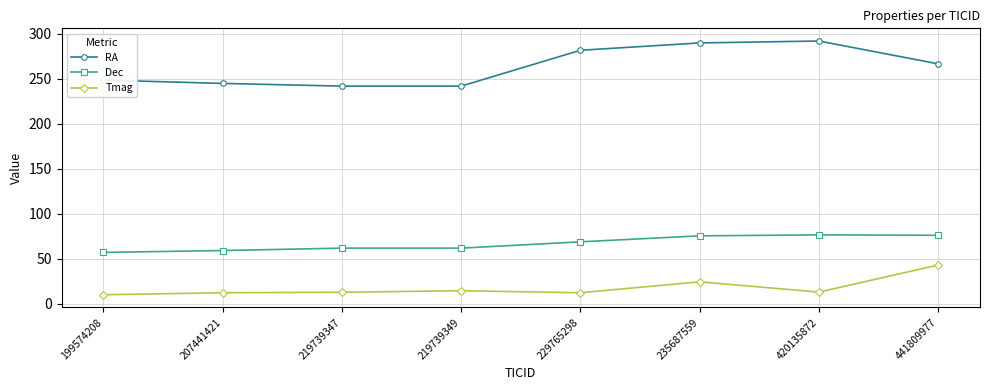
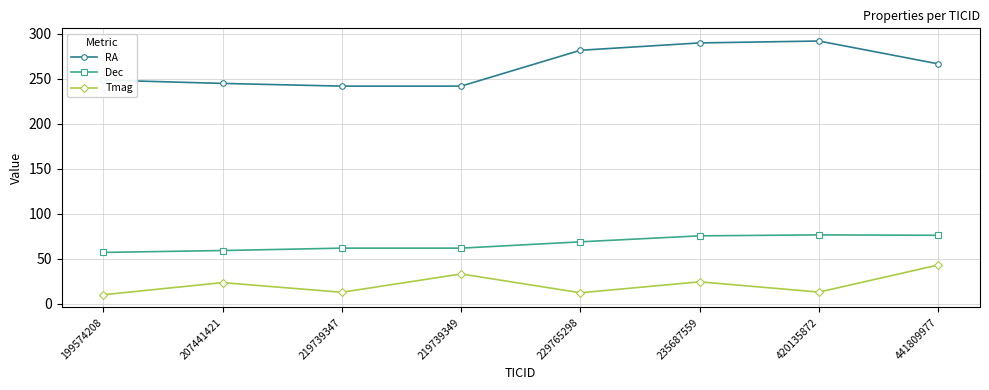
  {
    "Tmag": {
      "199574208": 10,
-     "207441421": 10,
+     "207441421": 20,
      "219739347": 10,
-     "219739349": 10,
+     "219739349": 30,
      "229765298": 10,
      "235687559": 20,
      "420135872": 10,
      "441809977": 40
    }
  }
